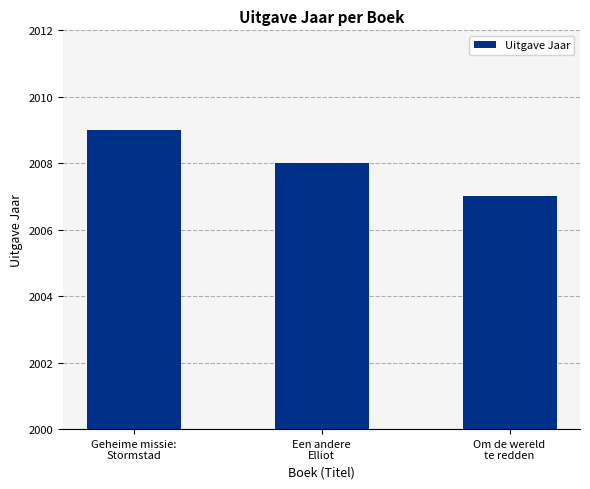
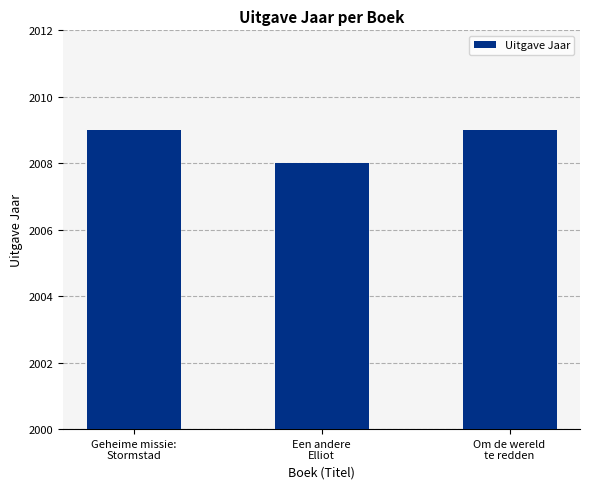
  {
    "Geheime missie: Stormstad": 2009,
    "Een andere Elliot": 2008,
-   "Om de wereld te redden": 2007
+   "Om de wereld te redden": 2009
  }
